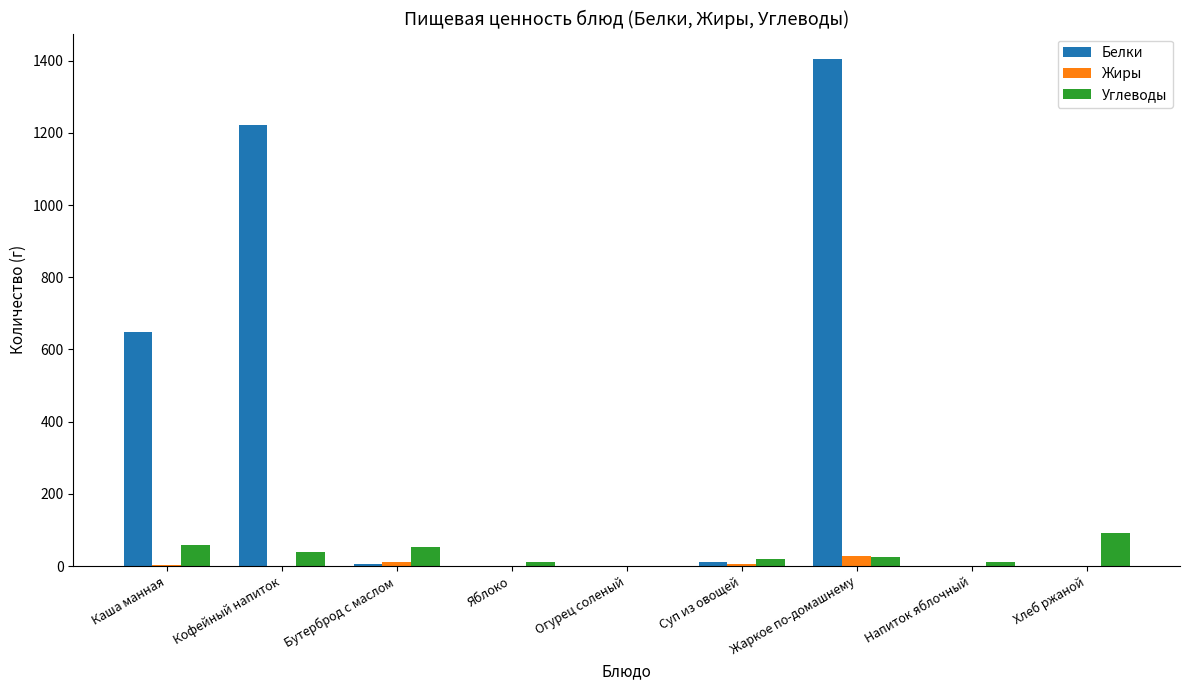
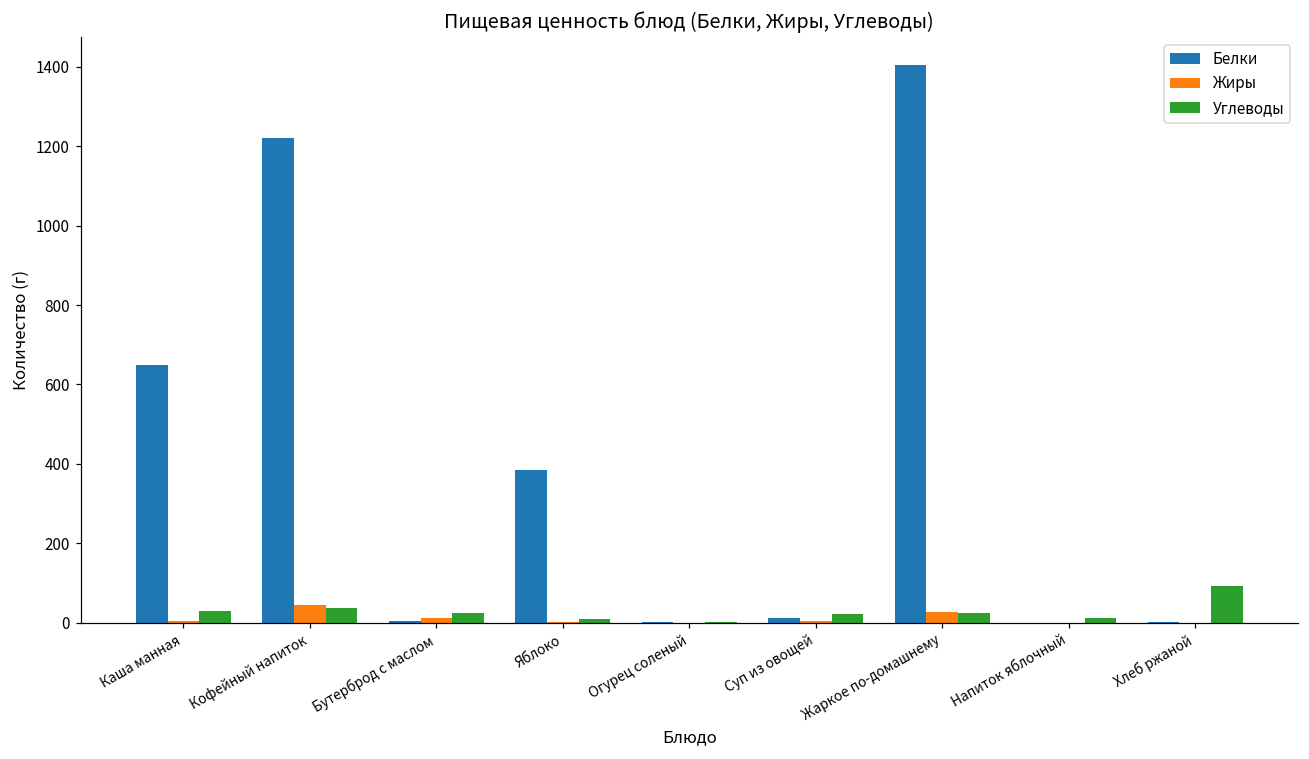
  {
    "Белки": {
      "Каша манная": 650,
      "Кофейный напиток": 1220,
-     "Яблоко": 0,
+     "Яблоко": 380,
      "Суп из овощей": 10,
      "Жаркое по-домашнему": 1410
    },
    "Жиры": {
-     "Кофейный напиток": 0,
+     "Кофейный напиток": 40,
      "Бутерброд с маслом": 10,
      "Жаркое по-домашнему": 30
    },
    "Углеводы": {
-     "Каша манная": 60,
+     "Каша манная": 30,
      "Кофейный напиток": 40,
-     "Бутерброд с маслом": 50,
+     "Бутерброд с маслом": 20,
      "Яблоко": 10,
      "Суп из овощей": 20,
      "Жаркое по-домашнему": 20,
      "Напиток яблочный": 10,
      "Хлеб ржаной": 90
    }
  }
